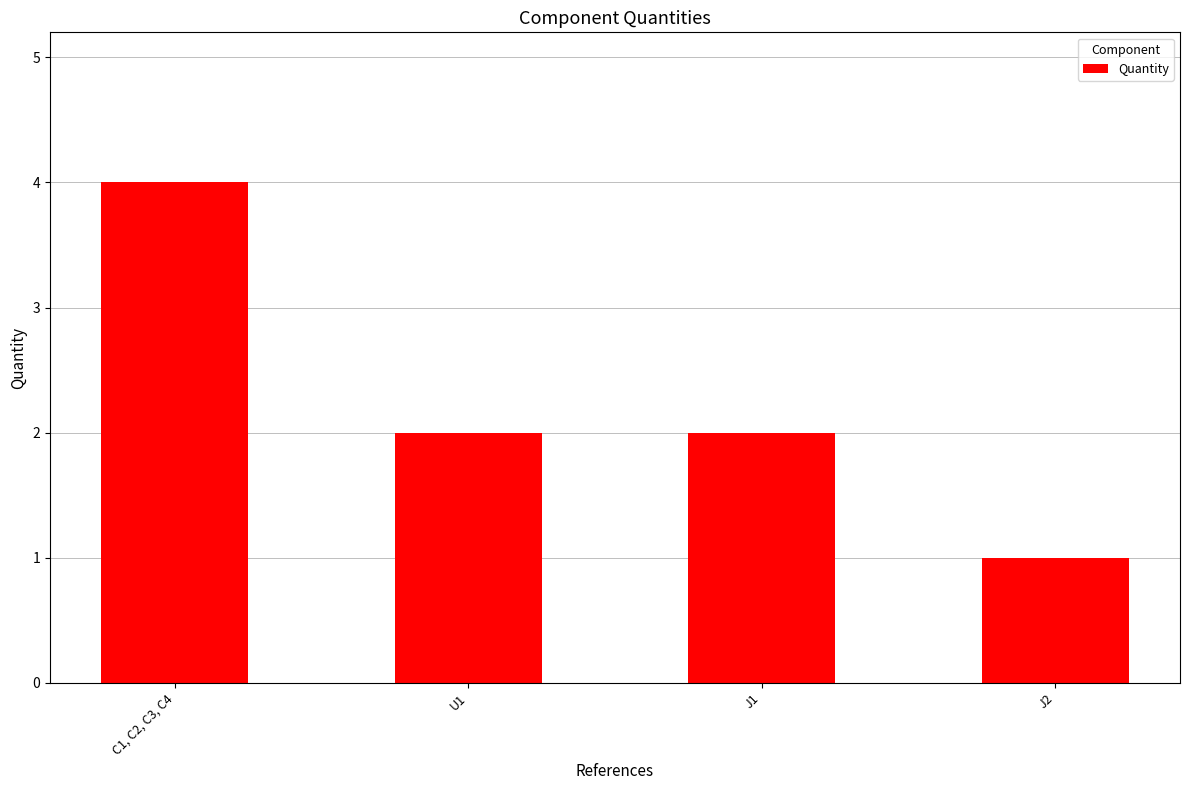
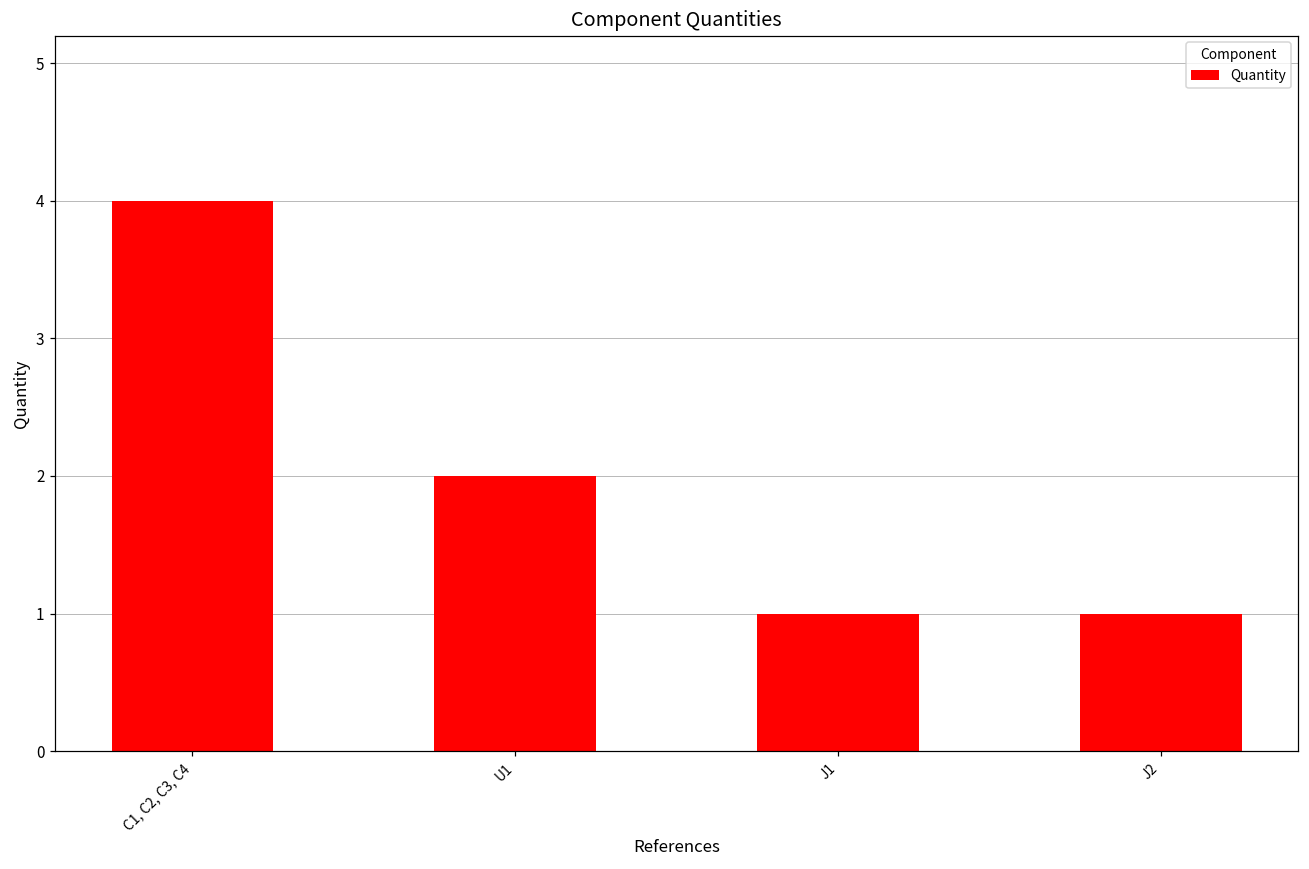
  {
    "C1, C2, C3, C4": 4,
    "U1": 2,
-   "J1": 2,
+   "J1": 1,
    "J2": 1
  }
